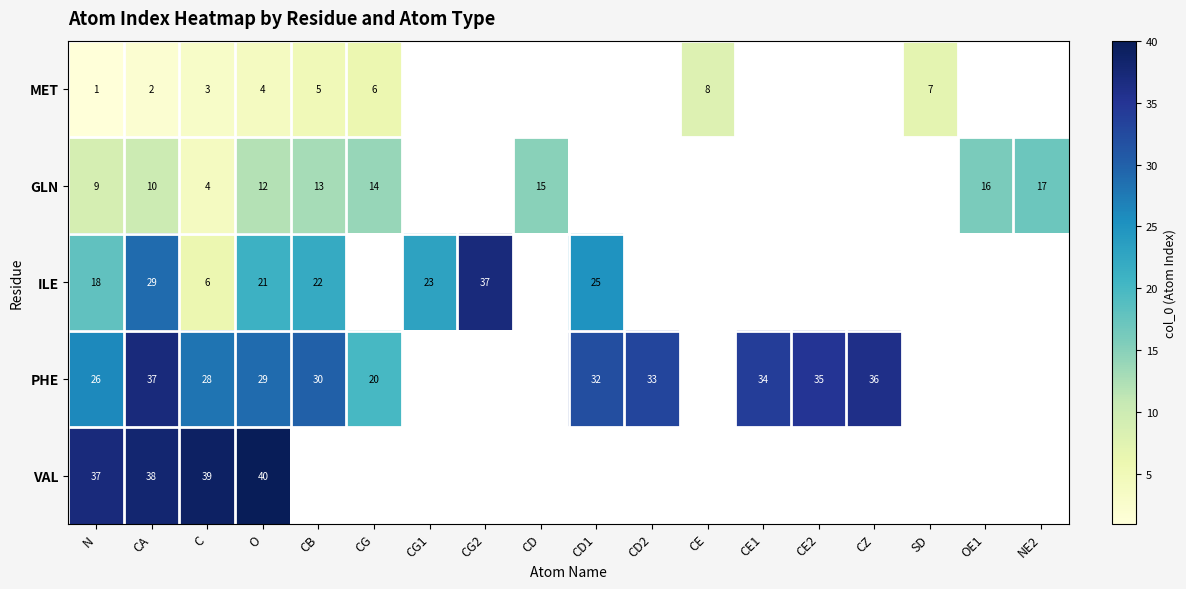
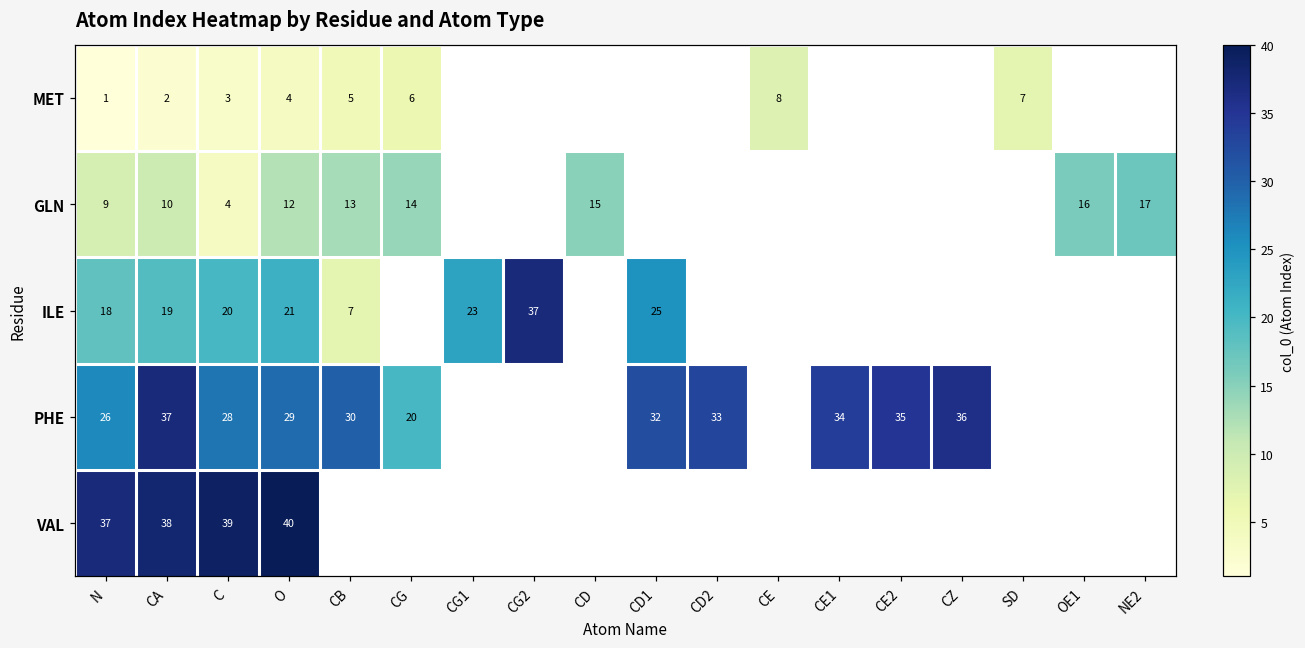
  {
    "MET": {
      "N": 1,
      "CA": 2,
      "C": 3,
      "O": 4,
      "CB": 5,
      "CG": 6,
      "CE": 8,
      "SD": 7
    },
    "GLN": {
      "N": 9,
      "CA": 10,
      "C": 4,
      "O": 12,
      "CB": 13,
      "CG": 14,
      "CD": 15,
      "OE1": 16,
      "NE2": 17
    },
    "ILE": {
      "N": 18,
-     "CA": 29,
-     "C": 6,
+     "CA": 19,
+     "C": 20,
      "O": 21,
-     "CB": 22,
+     "CB": 7,
      "CG1": 23,
      "CG2": 37,
      "CD1": 25
    },
    "PHE": {
      "N": 26,
      "CA": 37,
      "C": 28,
      "O": 29,
      "CB": 30,
      "CG": 20,
      "CD1": 32,
      "CD2": 33,
      "CE1": 34,
      "CE2": 35,
      "CZ": 36
    },
    "VAL": {
      "N": 37,
      "CA": 38,
      "C": 39,
      "O": 40
    }
  }
